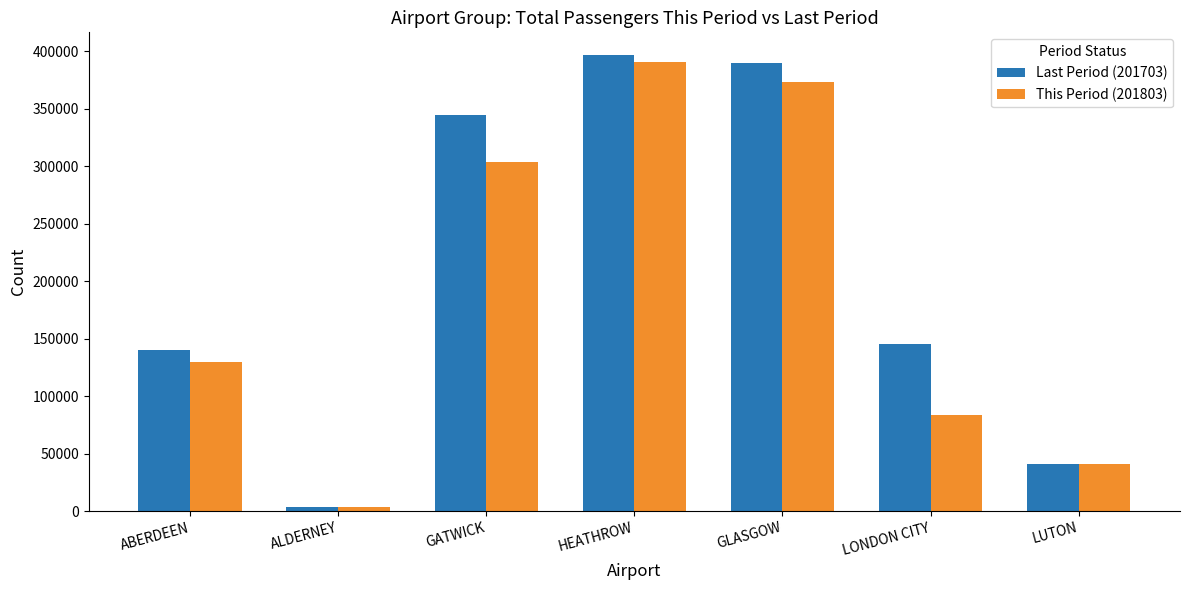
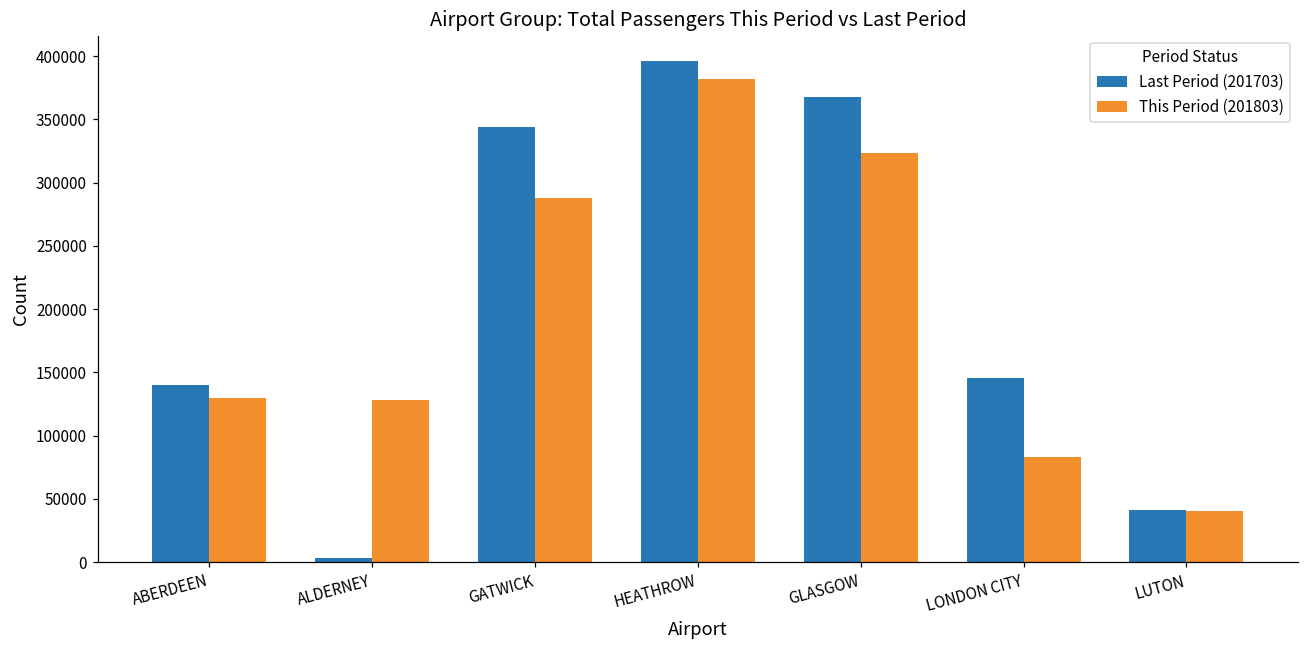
  {
    "Last Period (201703)": {
      "ABERDEEN": 140000,
      "ALDERNEY": 4000,
      "GATWICK": 344000,
      "HEATHROW": 396000,
-     "GLASGOW": 389000,
+     "GLASGOW": 368000,
      "LONDON CITY": 145000,
      "LUTON": 41000
    },
    "This Period (201803)": {
      "ABERDEEN": 130000,
-     "ALDERNEY": 4000,
-     "GATWICK": 303000,
-     "HEATHROW": 390000,
-     "GLASGOW": 373000,
+     "ALDERNEY": 128000,
+     "GATWICK": 288000,
+     "HEATHROW": 382000,
+     "GLASGOW": 324000,
      "LONDON CITY": 83000,
      "LUTON": 41000
    }
  }
